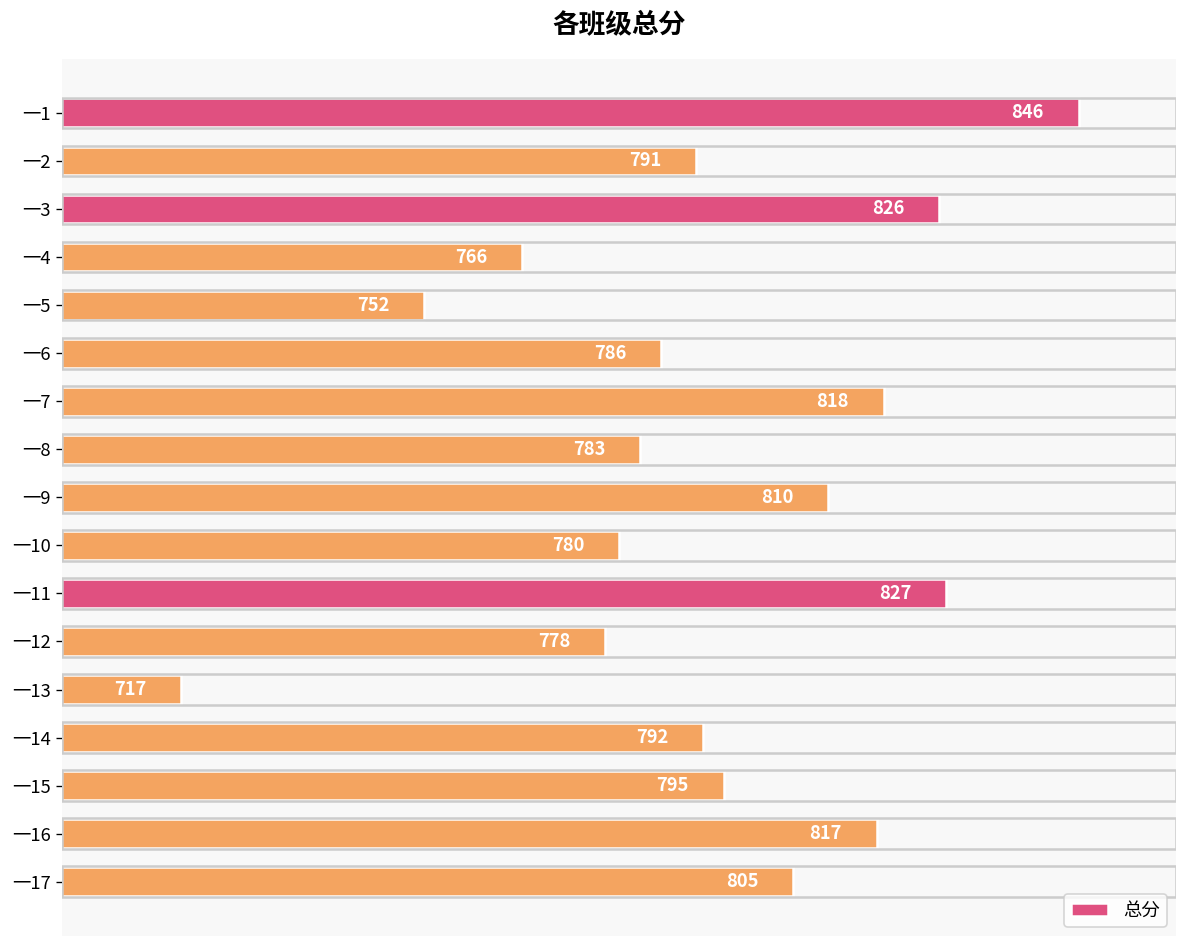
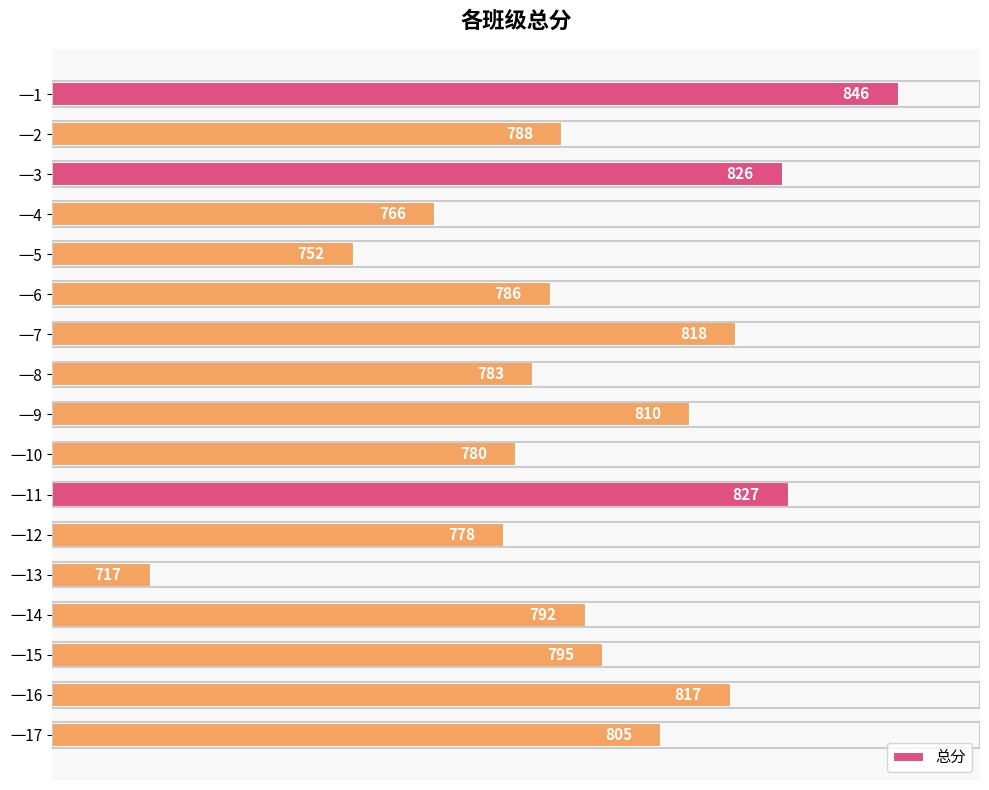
  {
    "一1": 846,
-   "一2": 791,
+   "一2": 788,
    "一3": 826,
    "一4": 766,
    "一5": 752,
    "一6": 786,
    "一7": 818,
    "一8": 783,
    "一9": 810,
    "一10": 780,
    "一11": 827,
    "一12": 778,
    "一13": 717,
    "一14": 792,
    "一15": 795,
    "一16": 817,
    "一17": 805
  }
